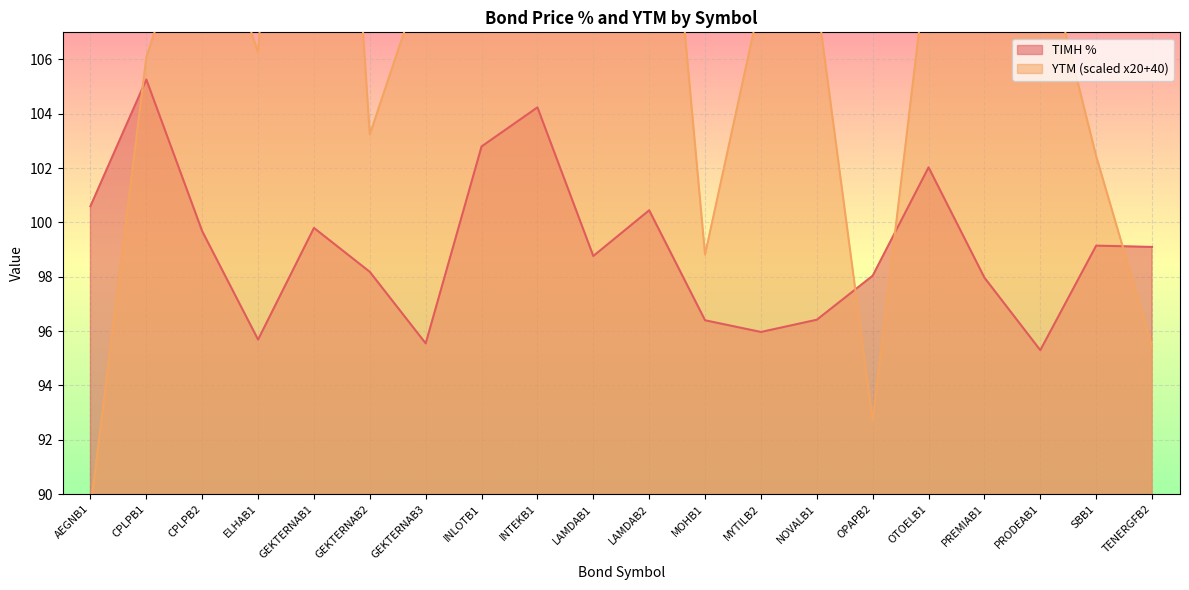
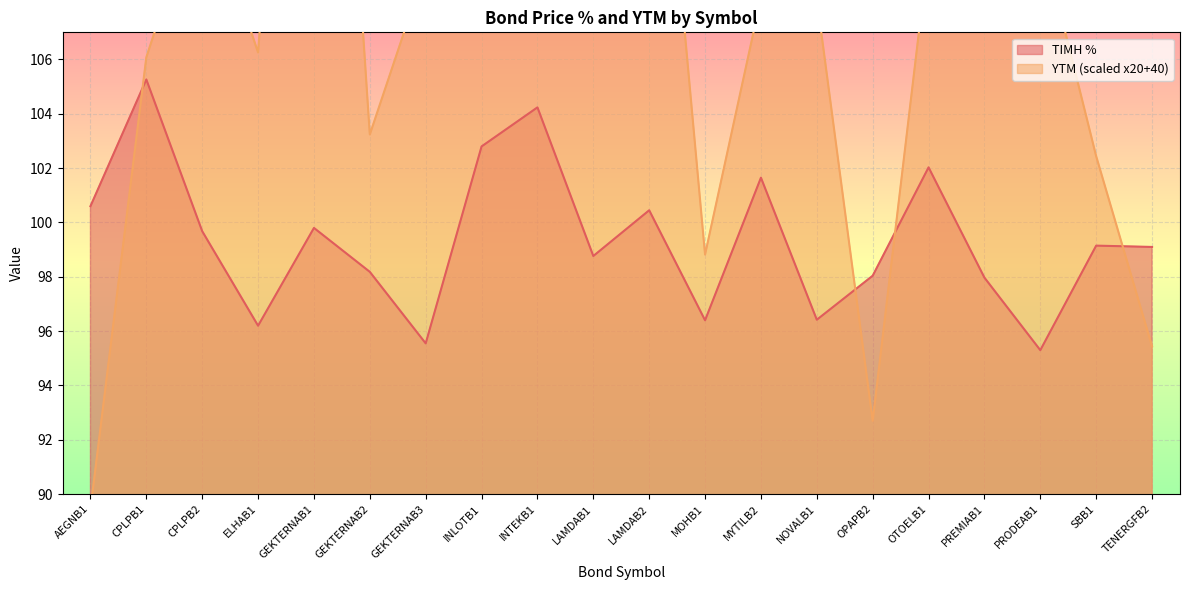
  {
    "ΤΙΜΗ %": {
      "AEGNB1": 100.6,
      "CPLPB1": 105.3,
      "CPLPB2": 99.7,
-     "ELHAB1": 95.7,
+     "ELHAB1": 96.2,
      "GEKTERNAB1": 99.8,
      "GEKTERNAB2": 98.2,
      "GEKTERNAB3": 95.6,
      "INLOTB1": 102.8,
      "INTEKB1": 104.2,
      "LAMDAB1": 98.8,
      "LAMDAB2": 100.5,
      "MOHB1": 96.4,
-     "MYTILB2": 96.0,
+     "MYTILB2": 101.7,
      "NOVALB1": 96.4,
      "OPAPB2": 98.0,
      "OTOELB1": 102.0,
      "PREMIAB1": 98.0,
      "PRODEAB1": 95.3,
      "SBB1": 99.1,
      "TENERGFB2": 99.1
    },
    "YTM (scaled x20+40)": {
      "CPLPB1": 106.1,
      "ELHAB1": 106.3,
      "GEKTERNAB2": 103.2,
      "MOHB1": 98.8,
      "OPAPB2": 92.7,
      "SBB1": 102.4,
      "TENERGFB2": 95.4
    }
  }
